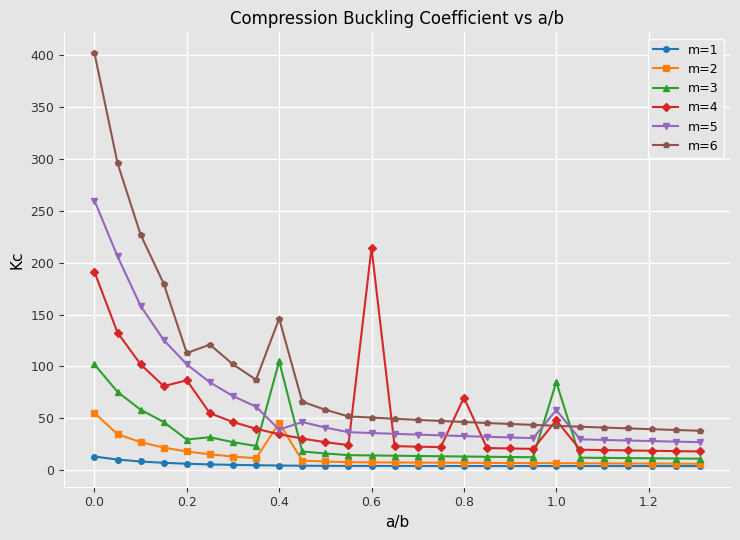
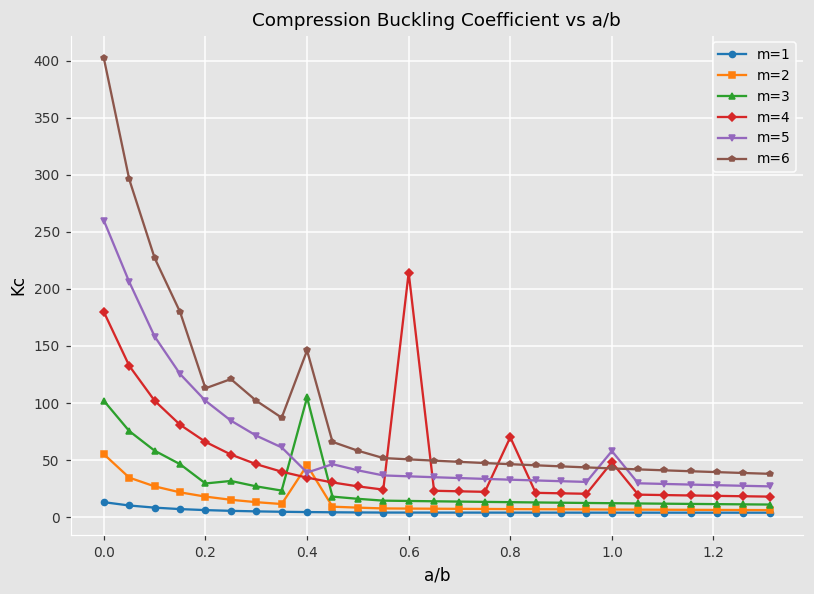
  {
    "m=1": {
      "0.0": 13,
      "0.2": 6,
      "0.4": 5,
      "0.6": 4,
      "0.8": 4,
      "1.0": 4
    },
    "m=2": {
      "0.0": 55,
      "0.2": 18,
      "0.4": 46,
      "0.6": 8,
      "0.8": 7,
      "1.0": 7
    },
    "m=3": {
      "0.0": 102,
      "0.2": 30,
      "0.4": 105,
      "0.6": 14,
      "0.8": 13,
-     "1.0": 85
+     "1.0": 12
    },
    "m=4": {
-     "0.0": 191,
-     "0.2": 87,
+     "0.0": 180,
+     "0.2": 66,
      "0.4": 35,
      "0.6": 214,
      "0.8": 70,
      "1.0": 48
    },
    "m=5": {
      "0.0": 260,
      "0.2": 102,
      "0.4": 39,
      "0.6": 36,
      "0.8": 33,
      "1.0": 58
    },
    "m=6": {
      "0.0": 402,
      "0.2": 113,
      "0.4": 146,
      "0.6": 51,
      "0.8": 46,
      "1.0": 43
    }
  }
